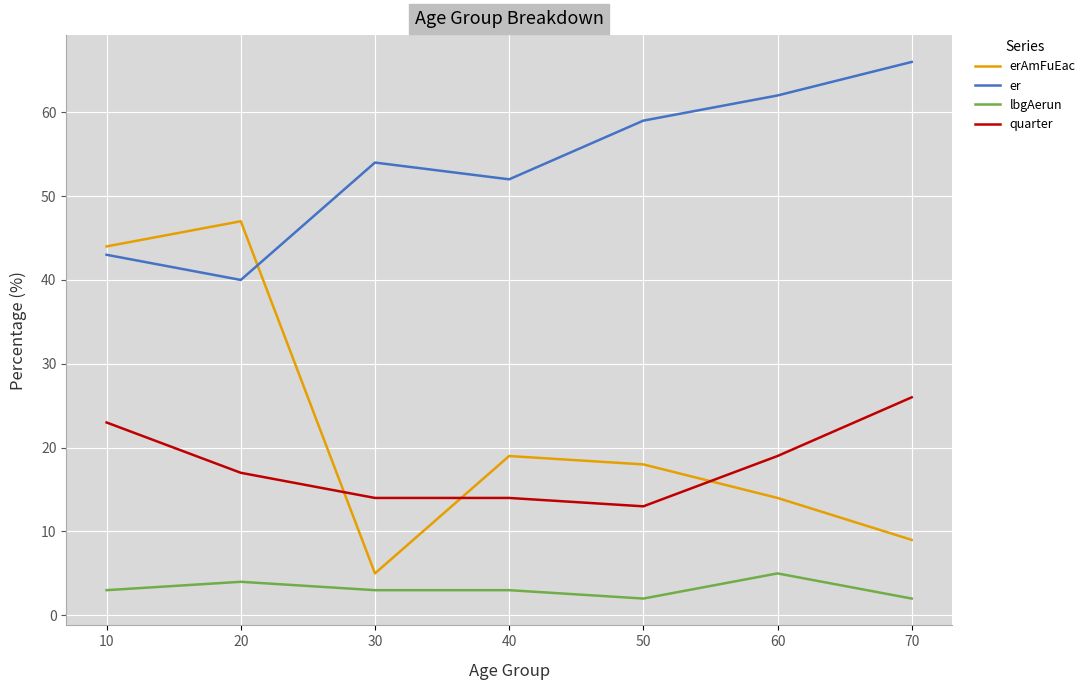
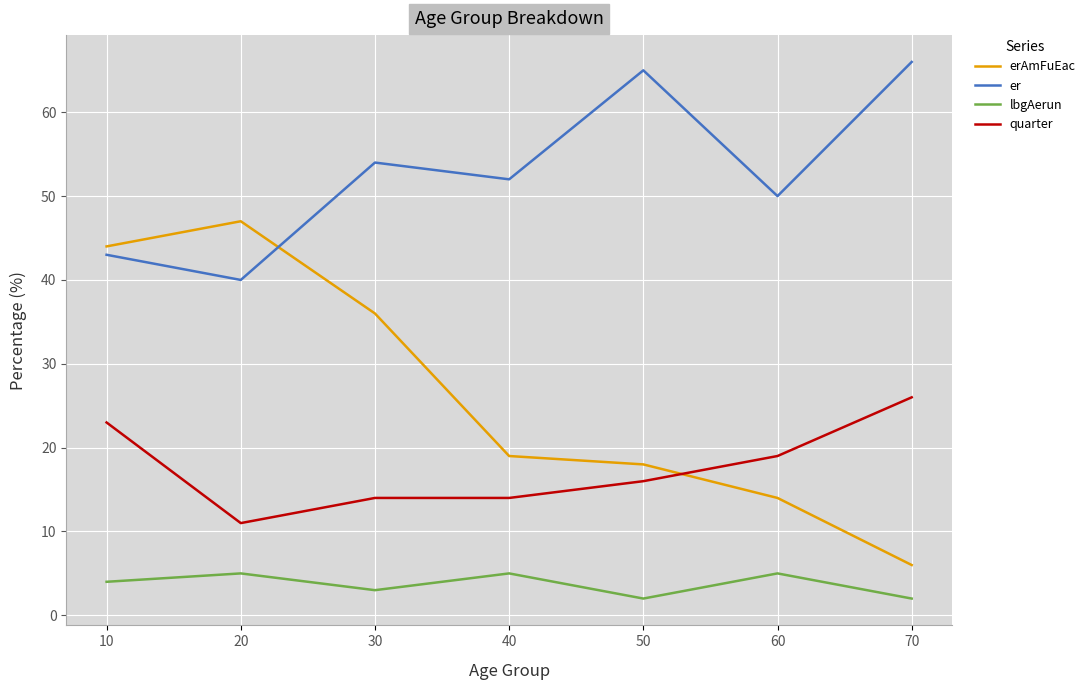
  {
    "erAmFuEac": {
      "10": 44,
      "20": 47,
-     "30": 5,
+     "30": 36,
      "40": 19,
      "50": 18,
      "60": 14,
-     "70": 9
+     "70": 6
    },
    "er": {
      "10": 43,
      "20": 40,
      "30": 54,
      "40": 52,
-     "50": 59,
-     "60": 62,
+     "50": 65,
+     "60": 50,
      "70": 66
    },
    "lbgAerun": {
-     "10": 3,
-     "20": 4,
+     "10": 4,
+     "20": 5,
      "30": 3,
-     "40": 3,
+     "40": 5,
      "50": 2,
      "60": 5,
      "70": 2
    },
    "quarter": {
      "10": 23,
-     "20": 17,
+     "20": 11,
      "30": 14,
      "40": 14,
-     "50": 13,
+     "50": 16,
      "60": 19,
      "70": 26
    }
  }
